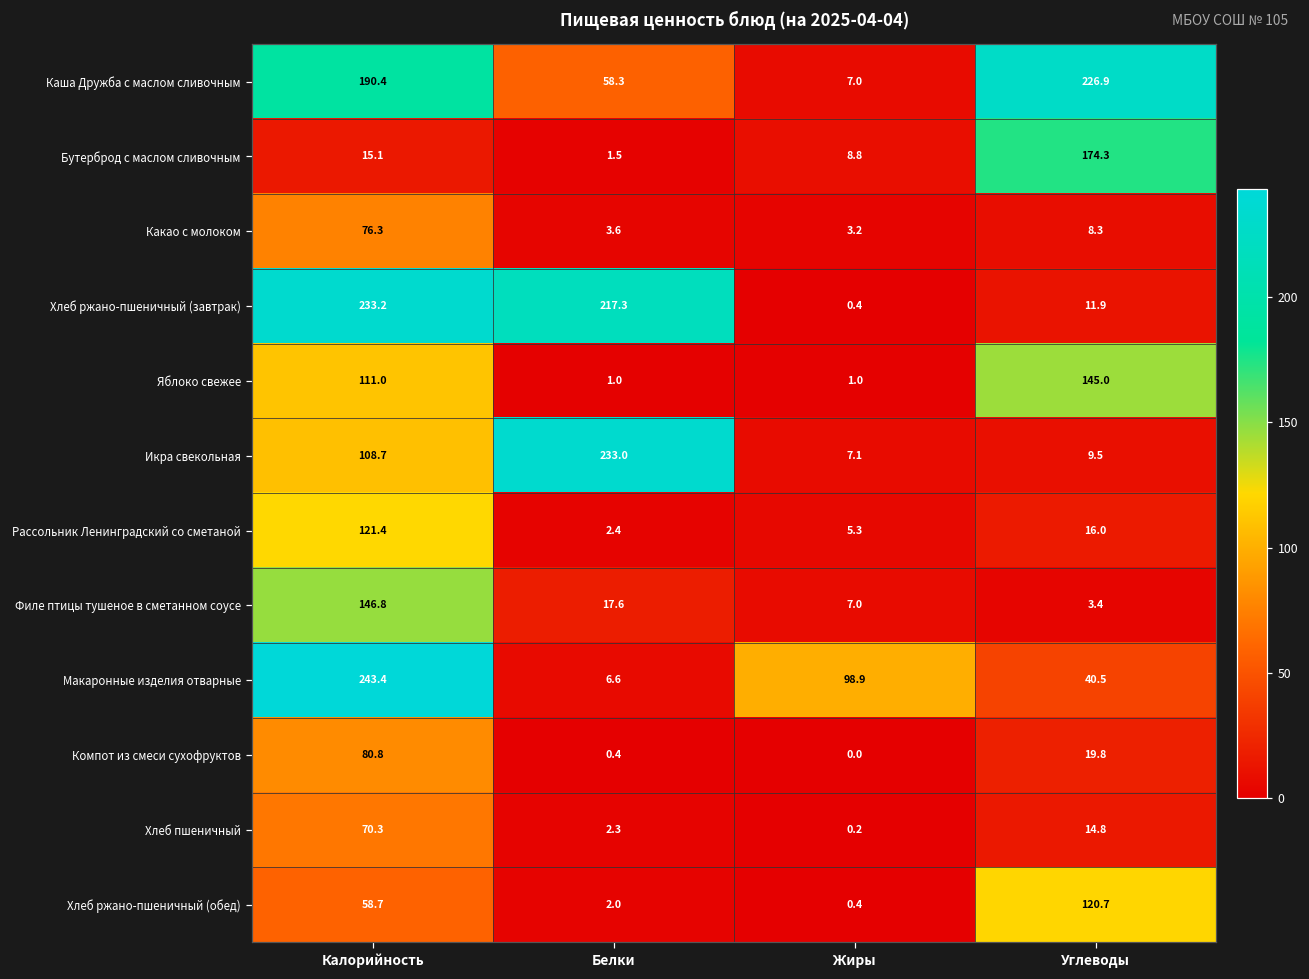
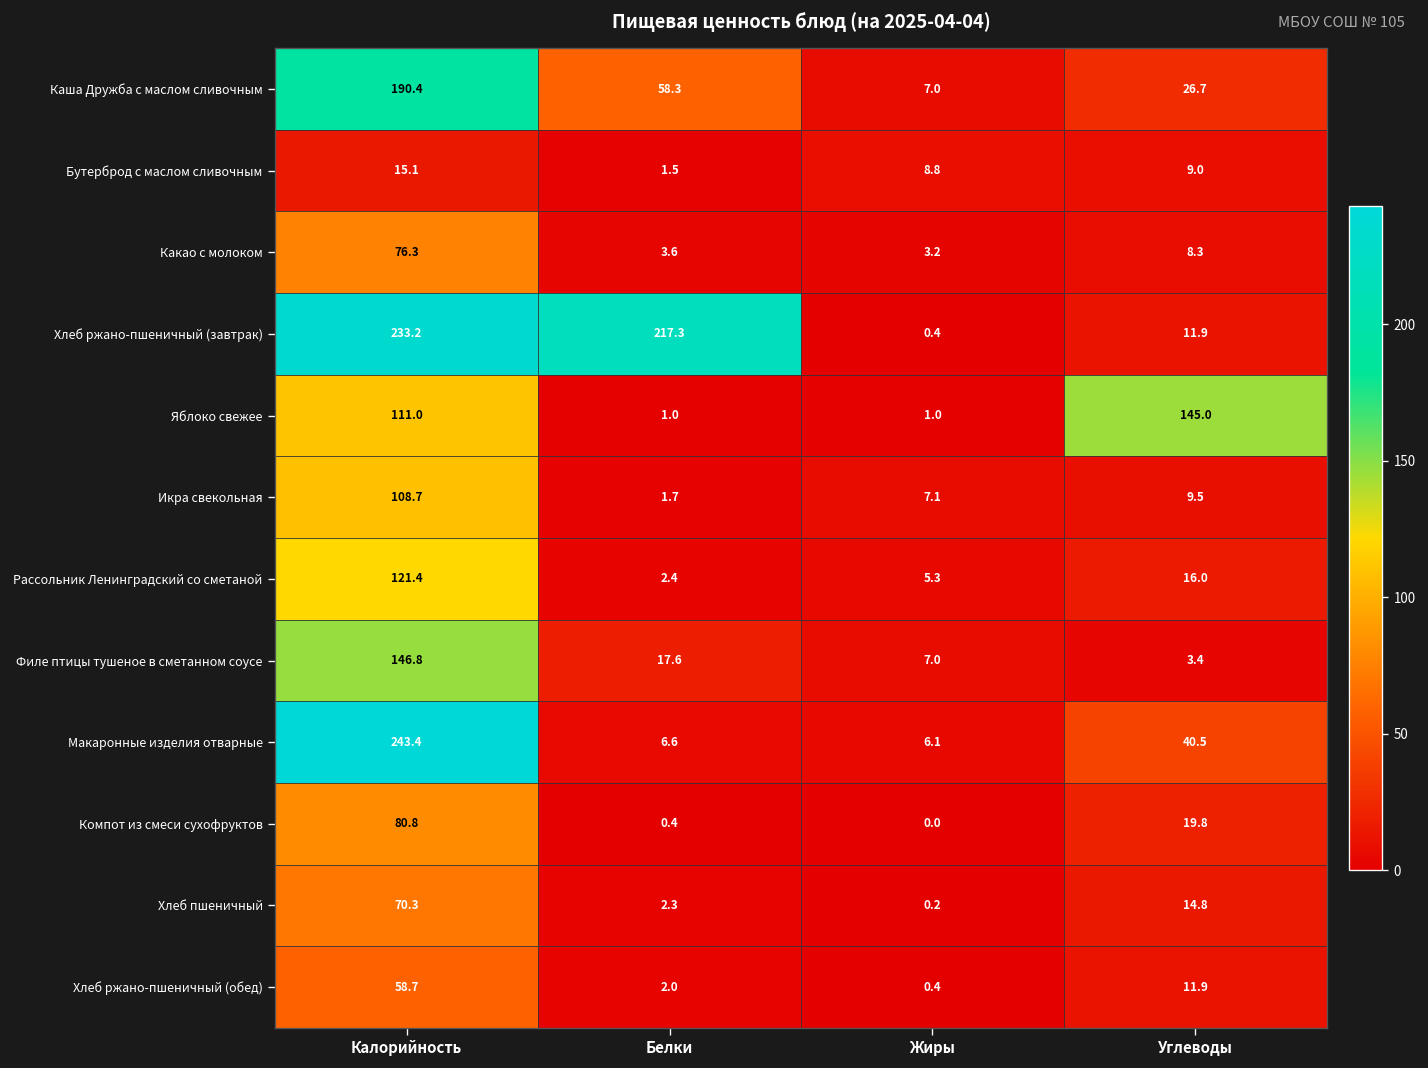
  {
    "Каша Дружба с маслом сливочным": {
      "Калорийность": 190.4,
      "Белки": 58.3,
      "Жиры": 7.0,
-     "Углеводы": 226.9
+     "Углеводы": 26.7
    },
    "Бутерброд с маслом сливочным": {
      "Калорийность": 15.1,
      "Белки": 1.5,
      "Жиры": 8.8,
-     "Углеводы": 174.3
+     "Углеводы": 9.0
    },
    "Какао с молоком": {
      "Калорийность": 76.3,
      "Белки": 3.6,
      "Жиры": 3.2,
      "Углеводы": 8.3
    },
    "Хлеб ржано-пшеничный (завтрак)": {
      "Калорийность": 233.2,
      "Белки": 217.3,
      "Жиры": 0.4,
      "Углеводы": 11.9
    },
    "Яблоко свежее": {
      "Калорийность": 111.0,
      "Белки": 1.0,
      "Жиры": 1.0,
      "Углеводы": 145.0
    },
    "Икра свекольная": {
      "Калорийность": 108.7,
-     "Белки": 233.0,
+     "Белки": 1.7,
      "Жиры": 7.1,
      "Углеводы": 9.5
    },
    "Рассольник Ленинградский со сметаной": {
      "Калорийность": 121.4,
      "Белки": 2.4,
      "Жиры": 5.3,
      "Углеводы": 16.0
    },
    "Филе птицы тушеное в сметанном соусе": {
      "Калорийность": 146.8,
      "Белки": 17.6,
      "Жиры": 7.0,
      "Углеводы": 3.4
    },
    "Макаронные изделия отварные": {
      "Калорийность": 243.4,
      "Белки": 6.6,
-     "Жиры": 98.9,
+     "Жиры": 6.1,
      "Углеводы": 40.5
    },
    "Компот из смеси сухофруктов": {
      "Калорийность": 80.8,
      "Белки": 0.4,
      "Жиры": 0.0,
      "Углеводы": 19.8
    },
    "Хлеб пшеничный": {
      "Калорийность": 70.3,
      "Белки": 2.3,
      "Жиры": 0.2,
      "Углеводы": 14.8
    },
    "Хлеб ржано-пшеничный (обед)": {
      "Калорийность": 58.7,
      "Белки": 2.0,
      "Жиры": 0.4,
-     "Углеводы": 120.7
+     "Углеводы": 11.9
    }
  }
